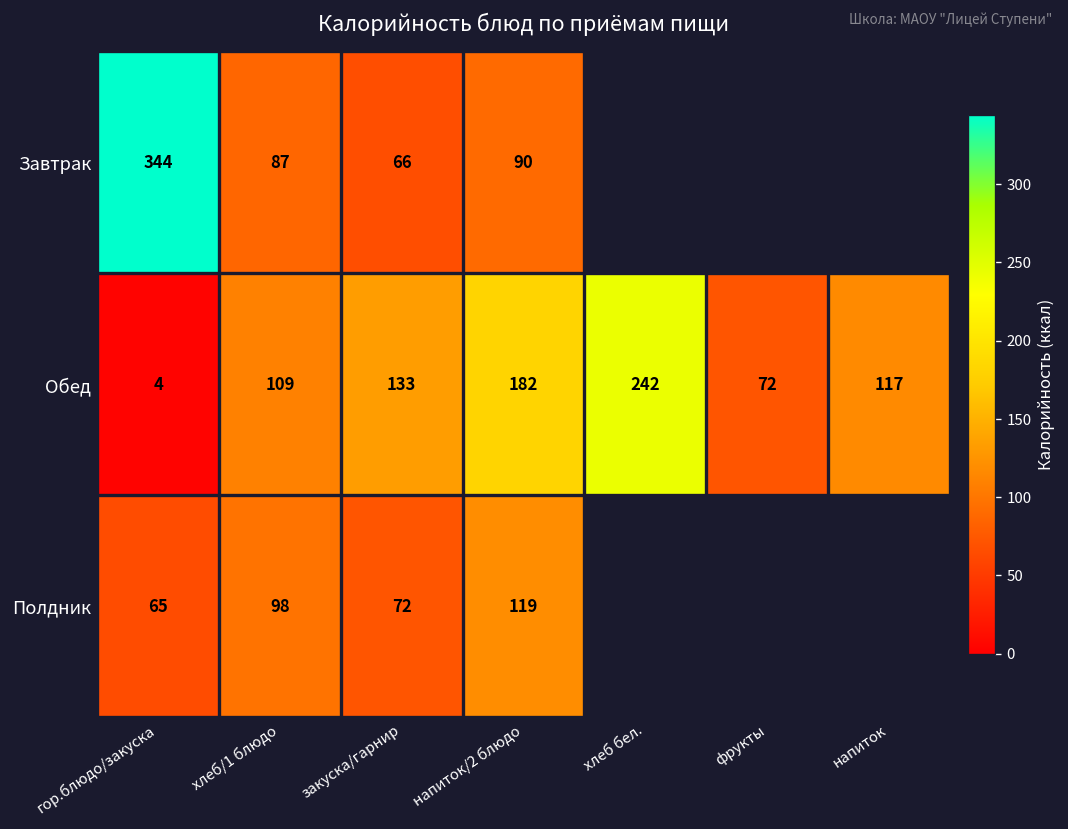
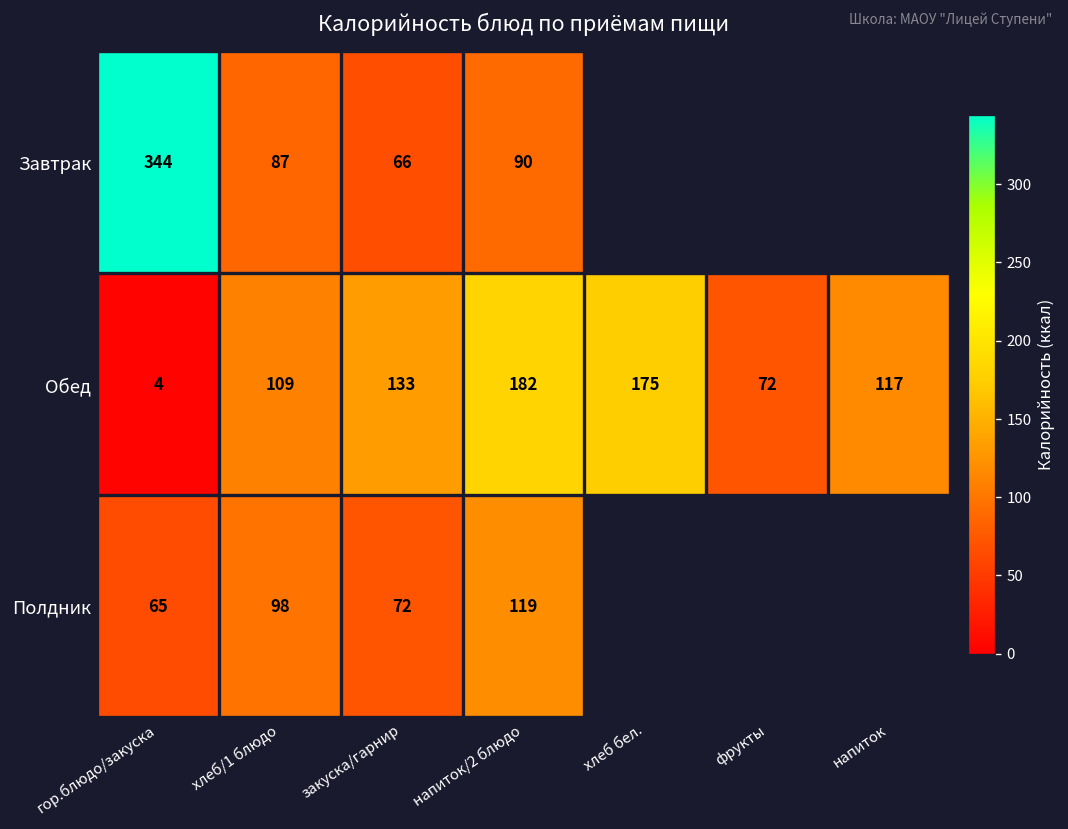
  {
    "Завтрак": {
      "гор.блюдо/закуска": 344,
      "хлеб/1 блюдо": 87,
      "закуска/гарнир": 66,
      "напиток/2 блюдо": 90
    },
    "Обед": {
      "гор.блюдо/закуска": 4,
      "хлеб/1 блюдо": 109,
      "закуска/гарнир": 133,
      "напиток/2 блюдо": 182,
-     "хлеб бел.": 242,
+     "хлеб бел.": 175,
      "фрукты": 72,
      "напиток": 117
    },
    "Полдник": {
      "гор.блюдо/закуска": 65,
      "хлеб/1 блюдо": 98,
      "закуска/гарнир": 72,
      "напиток/2 блюдо": 119
    }
  }
